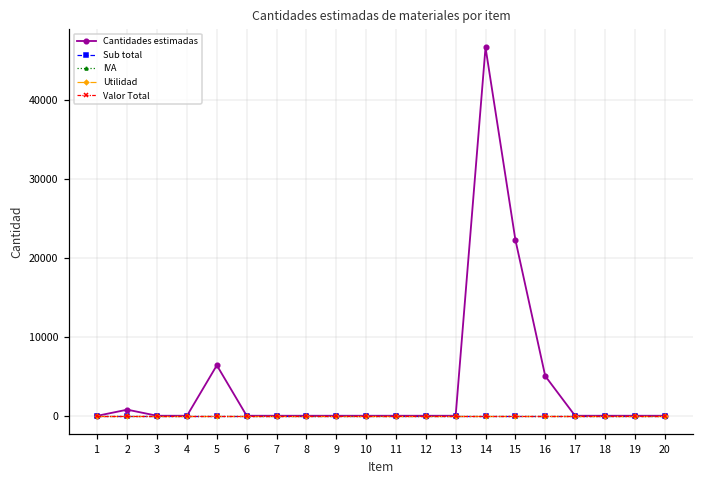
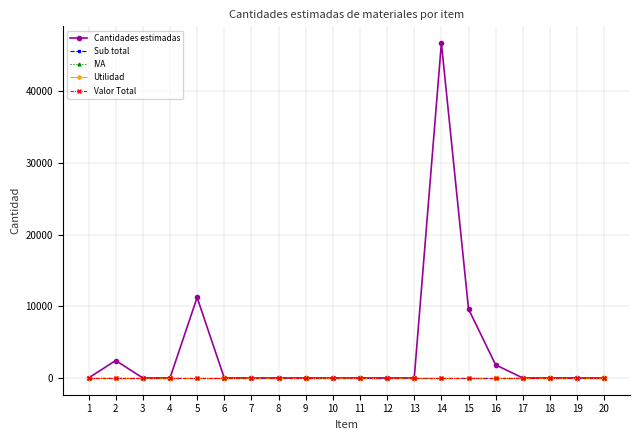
  {
    "Cantidades estimadas": {
-     "2": 1000,
-     "5": 6000,
+     "2": 2000,
+     "5": 11000,
      "14": 47000,
-     "15": 22000,
-     "16": 5000
+     "15": 10000,
+     "16": 2000
    },
    "Valor Total": {
      "2": 0,
      "5": 0,
      "14": 0,
      "15": 0,
      "16": 0
    }
  }
